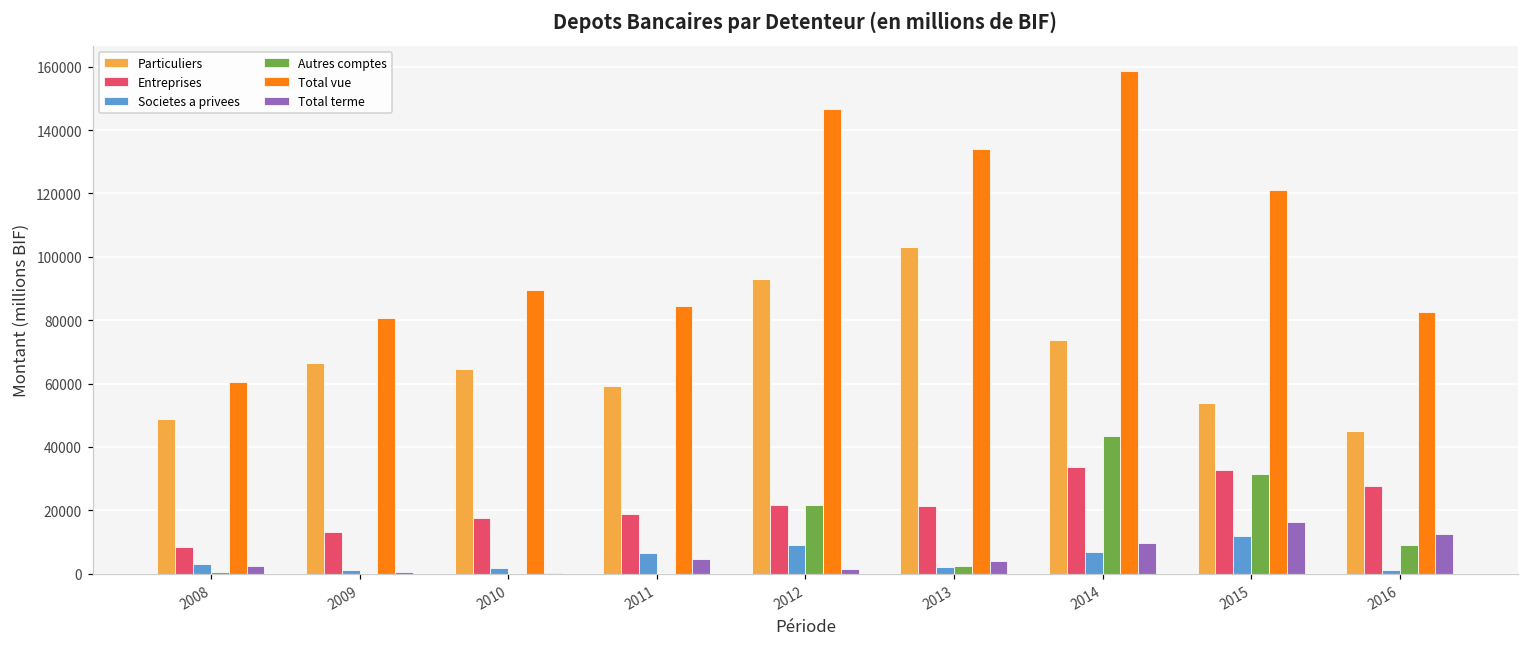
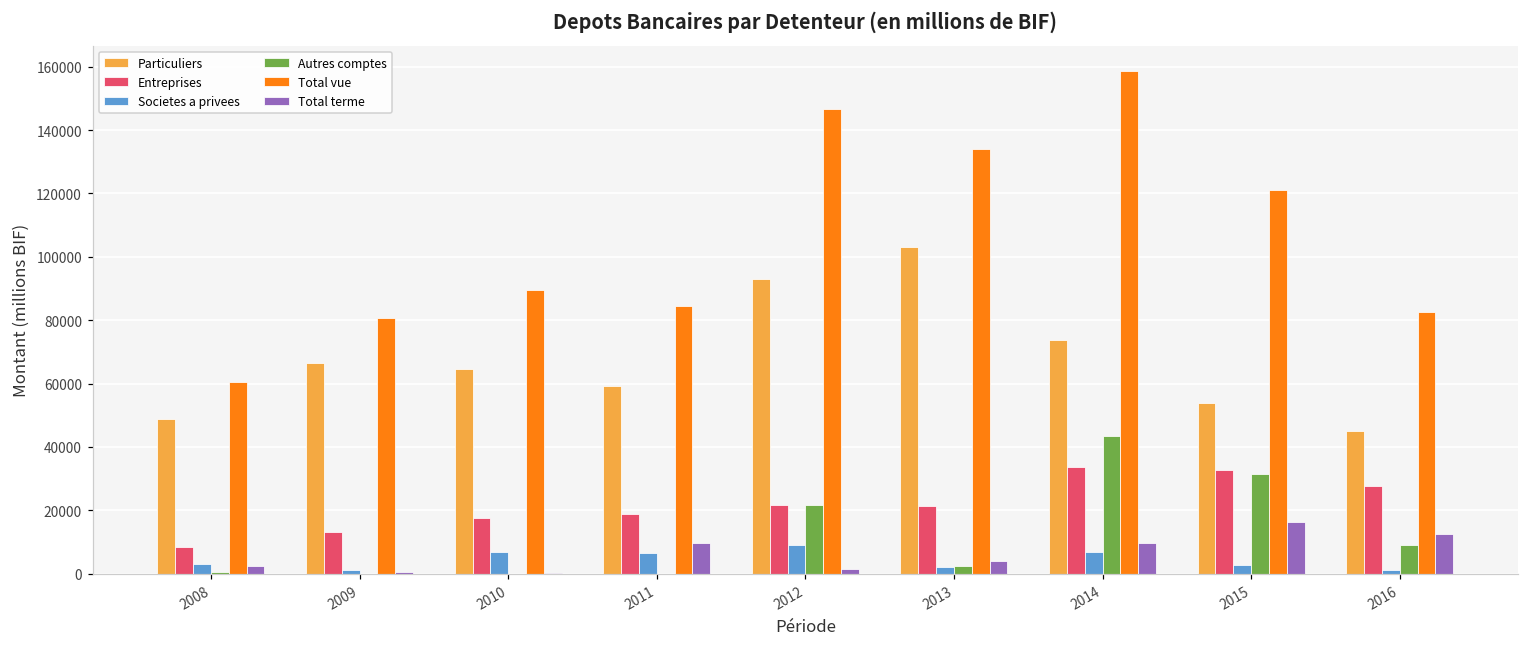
  {
    "Particuliers": {
      "2008": 49000,
      "2009": 66000,
      "2010": 65000,
      "2011": 59000,
      "2012": 93000,
      "2013": 103000,
      "2014": 74000,
      "2015": 54000,
      "2016": 45000
    },
    "Entreprises": {
      "2008": 8000,
      "2009": 13000,
      "2010": 18000,
      "2011": 19000,
      "2012": 22000,
      "2013": 21000,
      "2014": 34000,
      "2015": 33000,
      "2016": 28000
    },
    "Societes a privees": {
      "2008": 3000,
      "2009": 1000,
-     "2010": 2000,
+     "2010": 7000,
      "2011": 6000,
      "2012": 9000,
      "2013": 2000,
      "2014": 7000,
-     "2015": 12000,
+     "2015": 3000,
      "2016": 1000
    },
    "Autres comptes": {
      "2012": 22000,
      "2013": 2000,
      "2014": 44000,
      "2015": 31000,
      "2016": 9000
    },
    "Total vue": {
      "2008": 61000,
      "2009": 81000,
      "2010": 90000,
      "2011": 84000,
      "2012": 147000,
      "2013": 134000,
      "2014": 159000,
      "2015": 121000,
      "2016": 83000
    },
    "Total terme": {
      "2008": 3000,
-     "2011": 5000,
+     "2011": 10000,
      "2012": 1000,
      "2013": 4000,
      "2014": 10000,
      "2015": 16000,
      "2016": 12000
    }
  }
